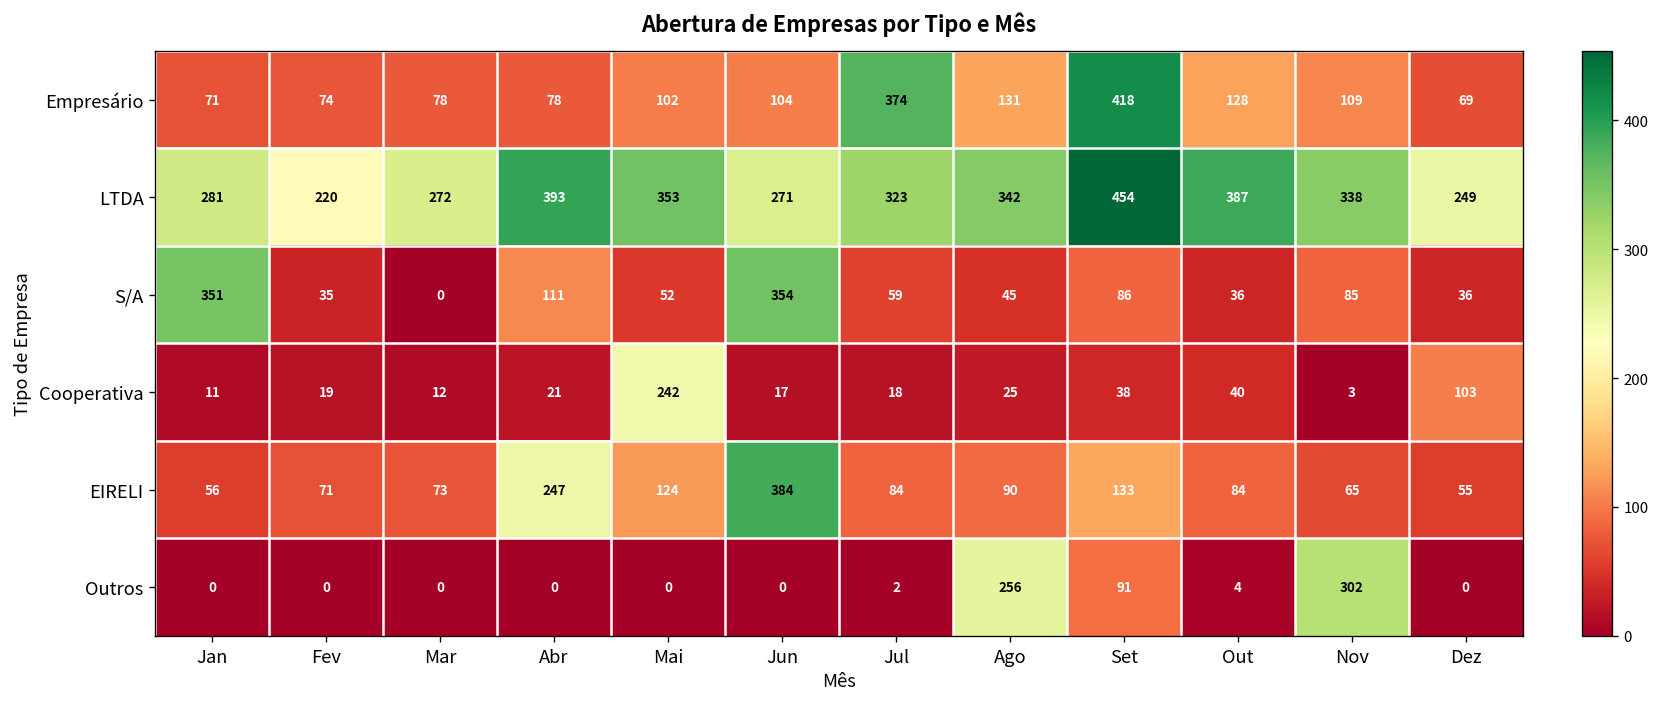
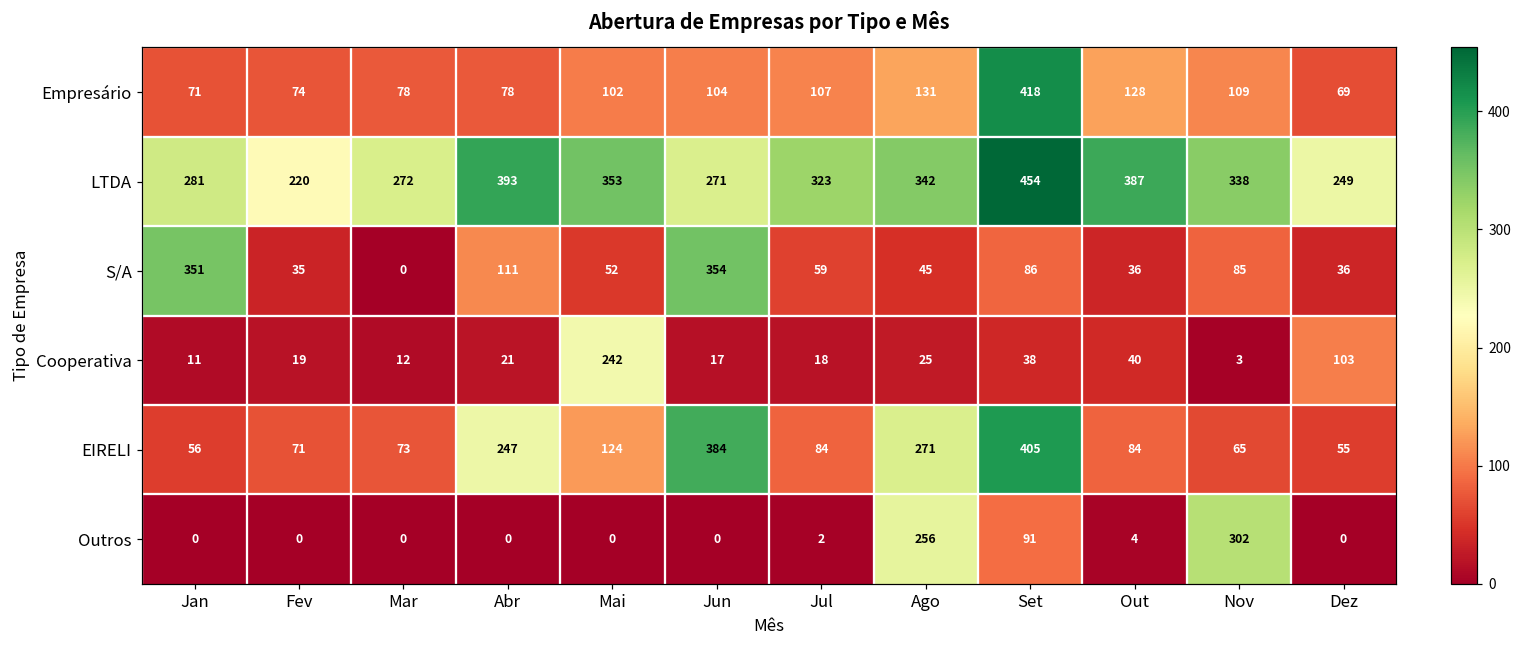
  {
    "Empresário": {
      "Jan": 71,
      "Fev": 74,
      "Mar": 78,
      "Abr": 78,
      "Mai": 102,
      "Jun": 104,
-     "Jul": 374,
+     "Jul": 107,
      "Ago": 131,
      "Set": 418,
      "Out": 128,
      "Nov": 109,
      "Dez": 69
    },
    "LTDA": {
      "Jan": 281,
      "Fev": 220,
      "Mar": 272,
      "Abr": 393,
      "Mai": 353,
      "Jun": 271,
      "Jul": 323,
      "Ago": 342,
      "Set": 454,
      "Out": 387,
      "Nov": 338,
      "Dez": 249
    },
    "S/A": {
      "Jan": 351,
      "Fev": 35,
      "Mar": 0,
      "Abr": 111,
      "Mai": 52,
      "Jun": 354,
      "Jul": 59,
      "Ago": 45,
      "Set": 86,
      "Out": 36,
      "Nov": 85,
      "Dez": 36
    },
    "Cooperativa": {
      "Jan": 11,
      "Fev": 19,
      "Mar": 12,
      "Abr": 21,
      "Mai": 242,
      "Jun": 17,
      "Jul": 18,
      "Ago": 25,
      "Set": 38,
      "Out": 40,
      "Nov": 3,
      "Dez": 103
    },
    "EIRELI": {
      "Jan": 56,
      "Fev": 71,
      "Mar": 73,
      "Abr": 247,
      "Mai": 124,
      "Jun": 384,
      "Jul": 84,
-     "Ago": 90,
-     "Set": 133,
+     "Ago": 271,
+     "Set": 405,
      "Out": 84,
      "Nov": 65,
      "Dez": 55
    },
    "Outros": {
      "Jan": 0,
      "Fev": 0,
      "Mar": 0,
      "Abr": 0,
      "Mai": 0,
      "Jun": 0,
      "Jul": 2,
      "Ago": 256,
      "Set": 91,
      "Out": 4,
      "Nov": 302,
      "Dez": 0
    }
  }
